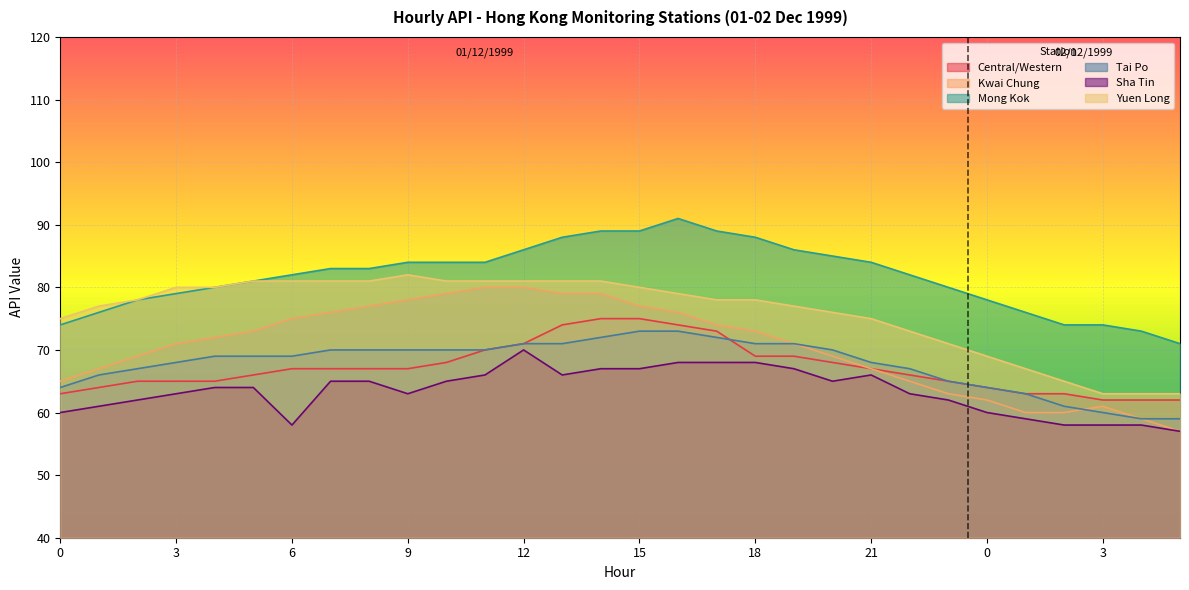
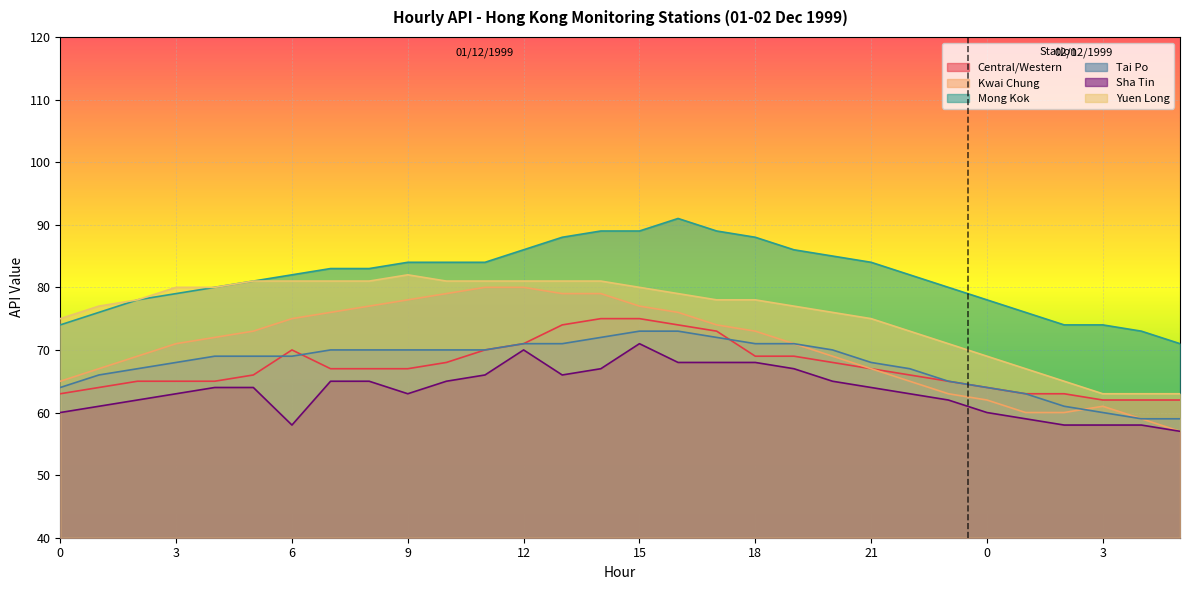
  {
    "Central/Western": {
-     "6": 67,
+     "6": 70,
      "9": 67,
      "15": 75,
      "18": 69
    },
    "Sha Tin": {
      "6": 58,
      "9": 63,
      "12": 70,
-     "15": 67,
+     "15": 71,
      "18": 68,
-     "21": 66
+     "21": 64
    }
  }
